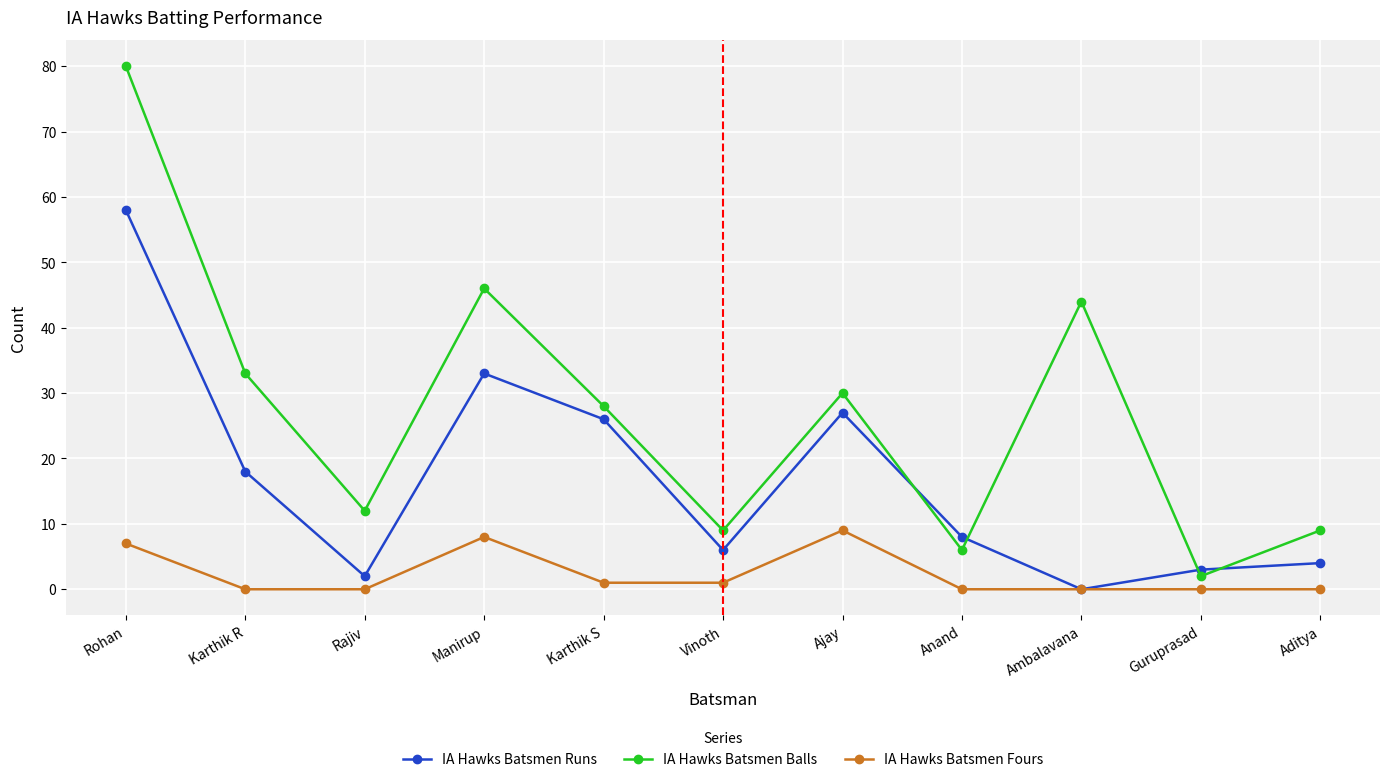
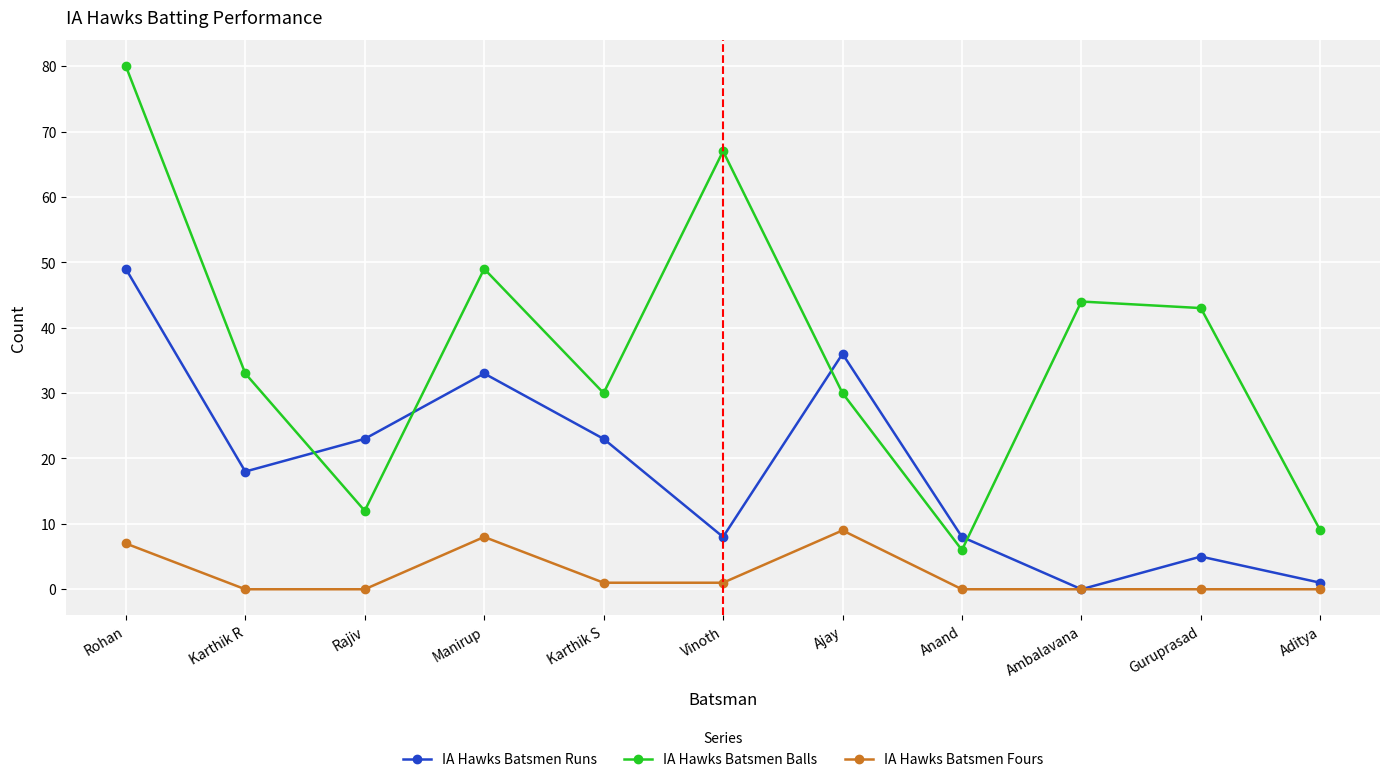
  {
    "IA Hawks Batsmen Runs": {
-     "Rohan": 58,
+     "Rohan": 49,
      "Karthik R": 18,
-     "Rajiv": 2,
+     "Rajiv": 23,
      "Manirup": 33,
-     "Karthik S": 26,
-     "Vinoth": 6,
-     "Ajay": 27,
+     "Karthik S": 23,
+     "Vinoth": 8,
+     "Ajay": 36,
      "Anand": 8,
-     "Guruprasad": 3,
-     "Aditya": 4
+     "Guruprasad": 5,
+     "Aditya": 1
    },
    "IA Hawks Batsmen Balls": {
      "Rohan": 80,
      "Karthik R": 33,
      "Rajiv": 12,
-     "Manirup": 46,
-     "Karthik S": 28,
-     "Vinoth": 9,
+     "Manirup": 49,
+     "Karthik S": 30,
+     "Vinoth": 67,
      "Ajay": 30,
      "Anand": 6,
      "Ambalavana": 44,
-     "Guruprasad": 2,
+     "Guruprasad": 43,
      "Aditya": 9
    },
    "IA Hawks Batsmen Fours": {
      "Rohan": 7,
      "Karthik R": 0,
      "Rajiv": 0,
      "Manirup": 8,
      "Karthik S": 1,
      "Vinoth": 1,
      "Ajay": 9,
      "Anand": 0,
      "Guruprasad": 0,
      "Aditya": 0
    }
  }
